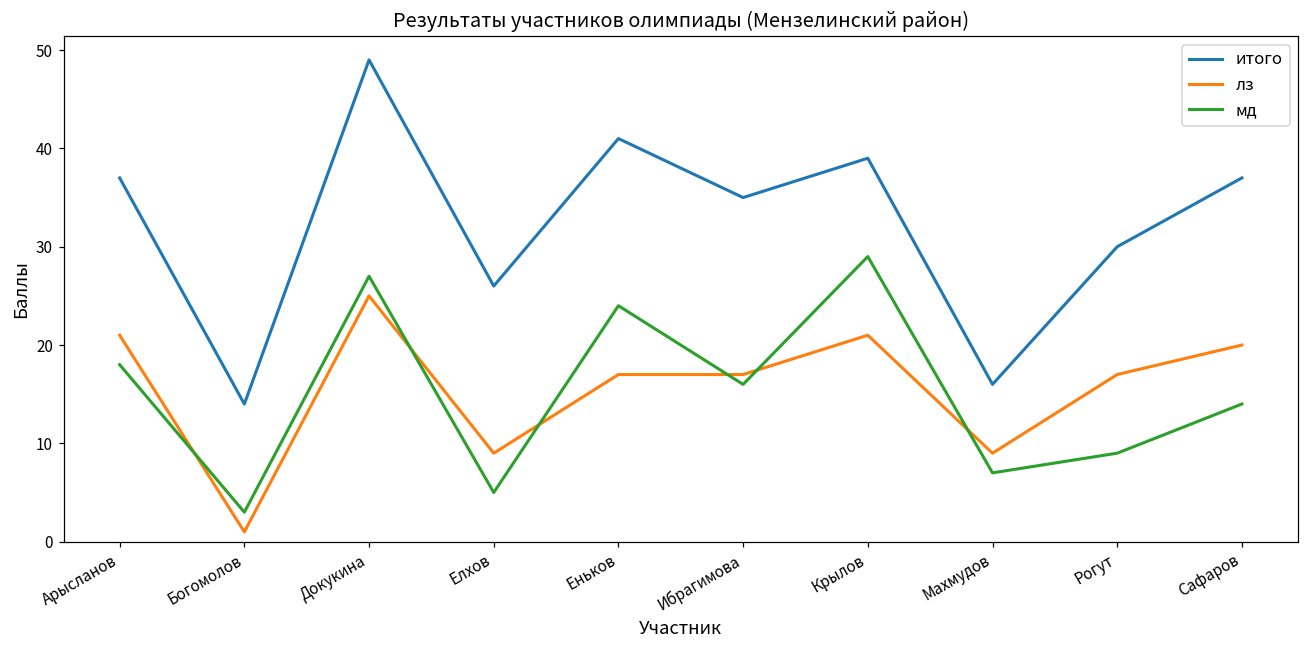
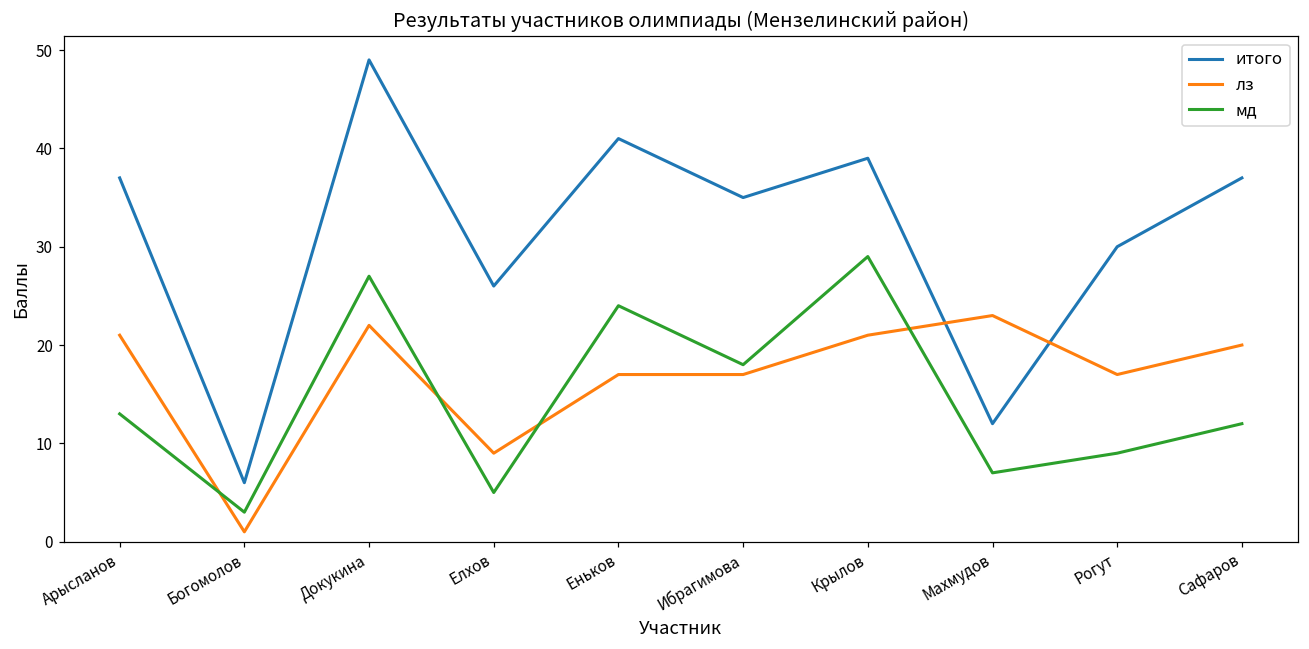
  {
    "итого": {
      "Арысланов": 37,
-     "Богомолов": 14,
+     "Богомолов": 6,
      "Докукина": 49,
      "Елхов": 26,
      "Еньков": 41,
      "Ибрагимова": 35,
      "Крылов": 39,
-     "Махмудов": 16,
+     "Махмудов": 12,
      "Рогут": 30,
      "Сафаров": 37
    },
    "лз": {
      "Арысланов": 21,
      "Богомолов": 1,
-     "Докукина": 25,
+     "Докукина": 22,
      "Елхов": 9,
      "Еньков": 17,
      "Ибрагимова": 17,
      "Крылов": 21,
-     "Махмудов": 9,
+     "Махмудов": 23,
      "Рогут": 17,
      "Сафаров": 20
    },
    "мд": {
-     "Арысланов": 18,
+     "Арысланов": 13,
      "Богомолов": 3,
      "Докукина": 27,
      "Елхов": 5,
      "Еньков": 24,
-     "Ибрагимова": 16,
+     "Ибрагимова": 18,
      "Крылов": 29,
      "Махмудов": 7,
      "Рогут": 9,
-     "Сафаров": 14
+     "Сафаров": 12
    }
  }
